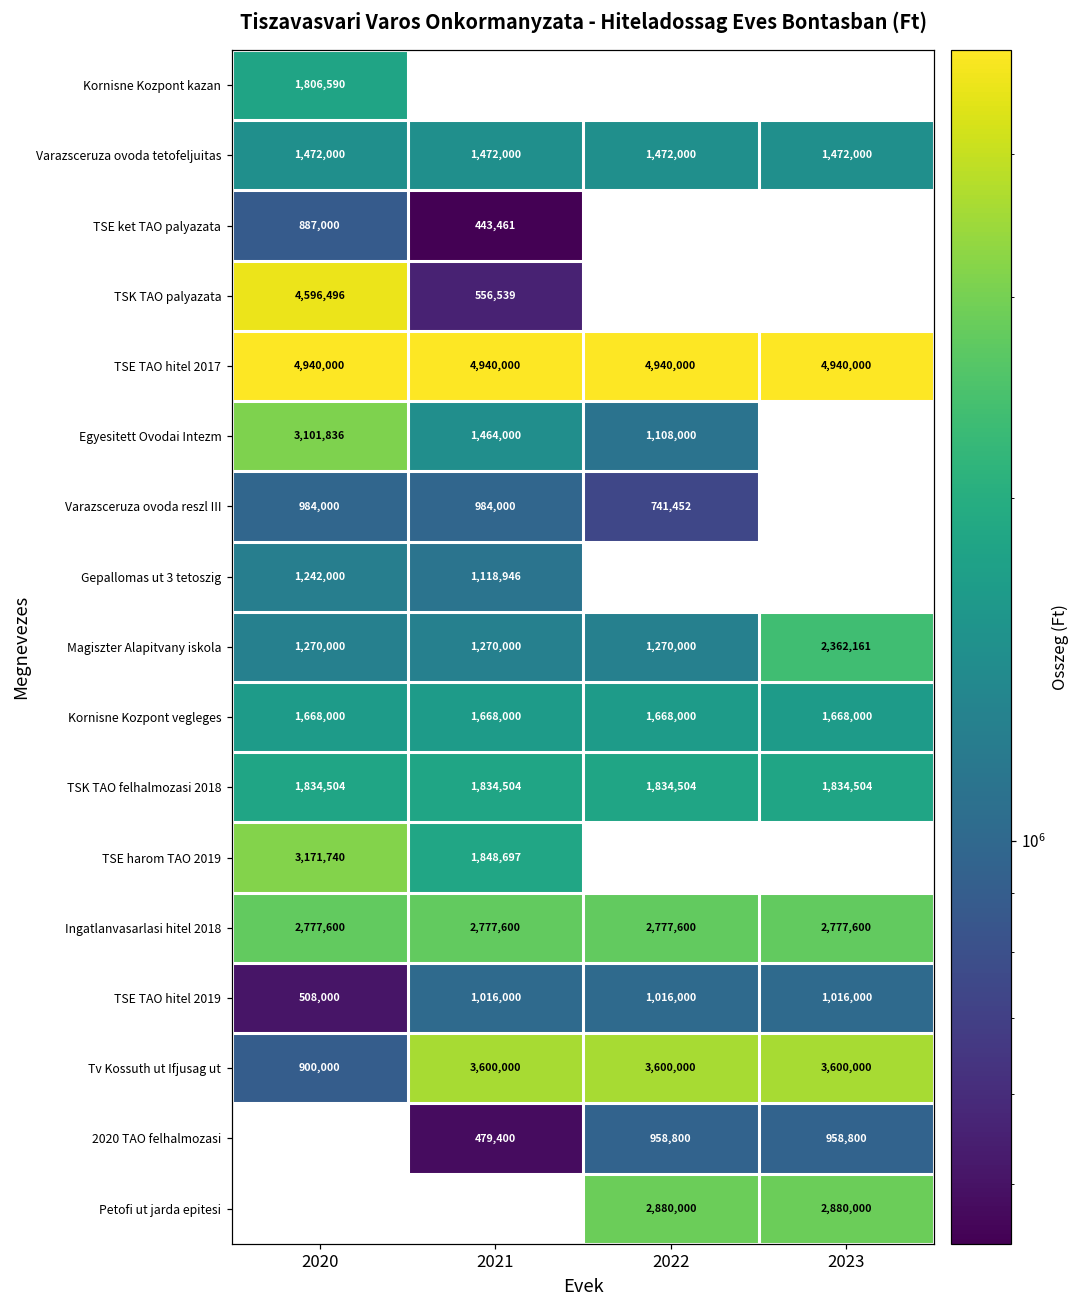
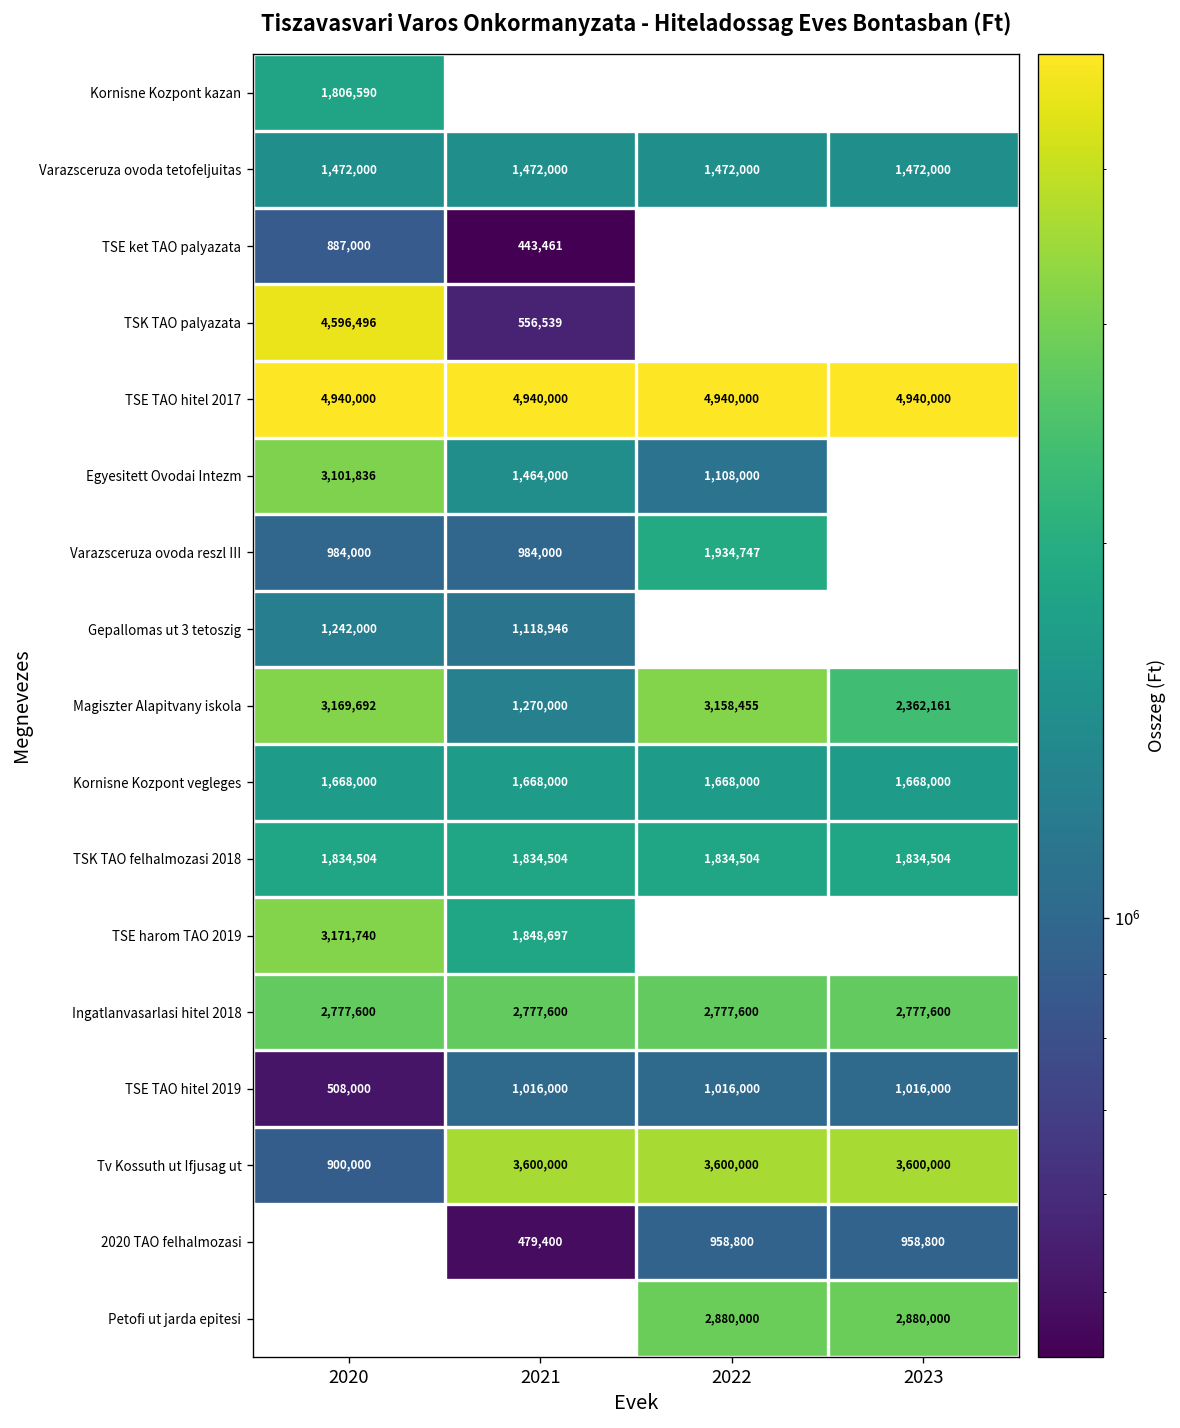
  {
    "Kornisne Kozpont kazan": {
      "2020": "1,806,590"
    },
    "Varazsceruza ovoda tetofeljuitas": {
      "2020": "1,472,000",
      "2021": "1,472,000",
      "2022": "1,472,000",
      "2023": "1,472,000"
    },
    "TSE ket TAO palyazata": {
      "2020": "887,000",
      "2021": "443,461"
    },
    "TSK TAO palyazata": {
      "2020": "4,596,496",
      "2021": "556,539"
    },
    "TSE TAO hitel 2017": {
      "2020": "4,940,000",
      "2021": "4,940,000",
      "2022": "4,940,000",
      "2023": "4,940,000"
    },
    "Egyesitett Ovodai Intezm": {
      "2020": "3,101,836",
      "2021": "1,464,000",
      "2022": "1,108,000"
    },
    "Varazsceruza ovoda reszl III": {
      "2020": "984,000",
      "2021": "984,000",
-     "2022": "741,452"
+     "2022": "1,934,747"
    },
    "Gepallomas ut 3 tetoszig": {
      "2020": "1,242,000",
      "2021": "1,118,946"
    },
    "Magiszter Alapitvany iskola": {
-     "2020": "1,270,000",
+     "2020": "3,169,692",
      "2021": "1,270,000",
-     "2022": "1,270,000",
+     "2022": "3,158,455",
      "2023": "2,362,161"
    },
    "Kornisne Kozpont vegleges": {
      "2020": "1,668,000",
      "2021": "1,668,000",
      "2022": "1,668,000",
      "2023": "1,668,000"
    },
    "TSK TAO felhalmozasi 2018": {
      "2020": "1,834,504",
      "2021": "1,834,504",
      "2022": "1,834,504",
      "2023": "1,834,504"
    },
    "TSE harom TAO 2019": {
      "2020": "3,171,740",
      "2021": "1,848,697"
    },
    "Ingatlanvasarlasi hitel 2018": {
      "2020": "2,777,600",
      "2021": "2,777,600",
      "2022": "2,777,600",
      "2023": "2,777,600"
    },
    "TSE TAO hitel 2019": {
      "2020": "508,000",
      "2021": "1,016,000",
      "2022": "1,016,000",
      "2023": "1,016,000"
    },
    "Tv Kossuth ut Ifjusag ut": {
      "2020": "900,000",
      "2021": "3,600,000",
      "2022": "3,600,000",
      "2023": "3,600,000"
    },
    "2020 TAO felhalmozasi": {
      "2021": "479,400",
      "2022": "958,800",
      "2023": "958,800"
    },
    "Petofi ut jarda epitesi": {
      "2022": "2,880,000",
      "2023": "2,880,000"
    }
  }
